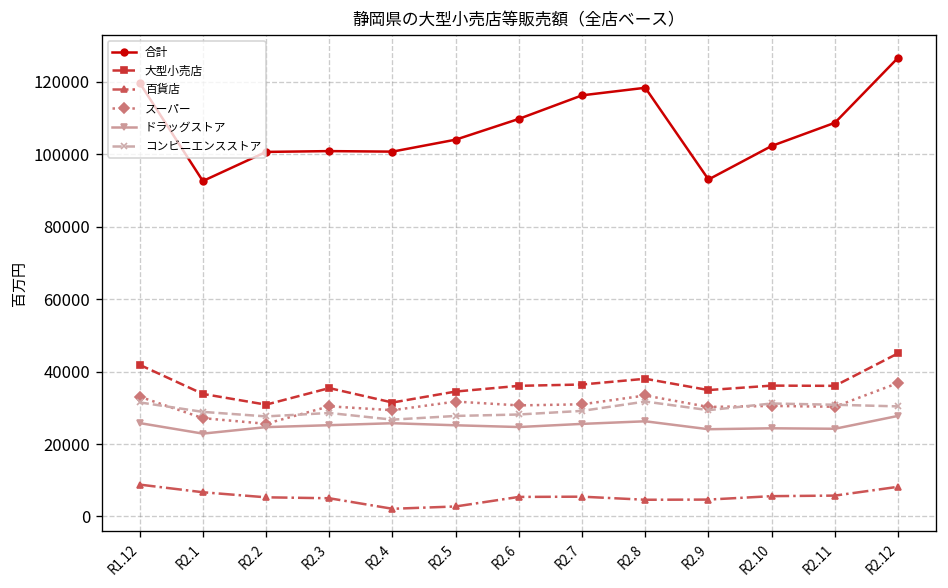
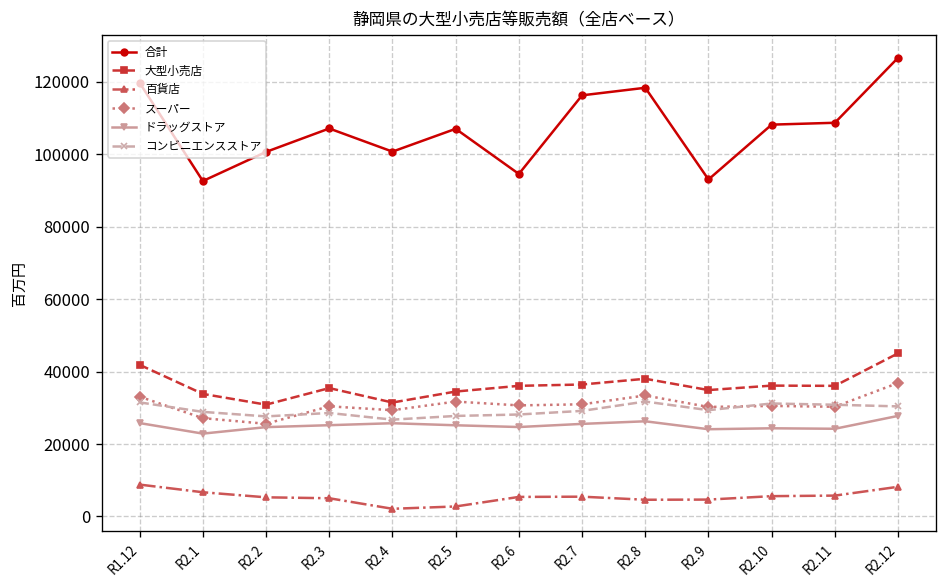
  {
    "合計": {
      "R2.1": 93000,
      "R2.2": 101000,
-     "R2.3": 101000,
+     "R2.3": 107000,
      "R2.4": 101000,
-     "R2.5": 104000,
-     "R2.6": 110000,
+     "R2.5": 107000,
+     "R2.6": 95000,
      "R2.7": 116000,
      "R2.8": 118000,
      "R2.9": 93000,
-     "R2.10": 102000,
+     "R2.10": 108000,
      "R2.11": 109000,
      "R2.12": 127000
    }
  }
